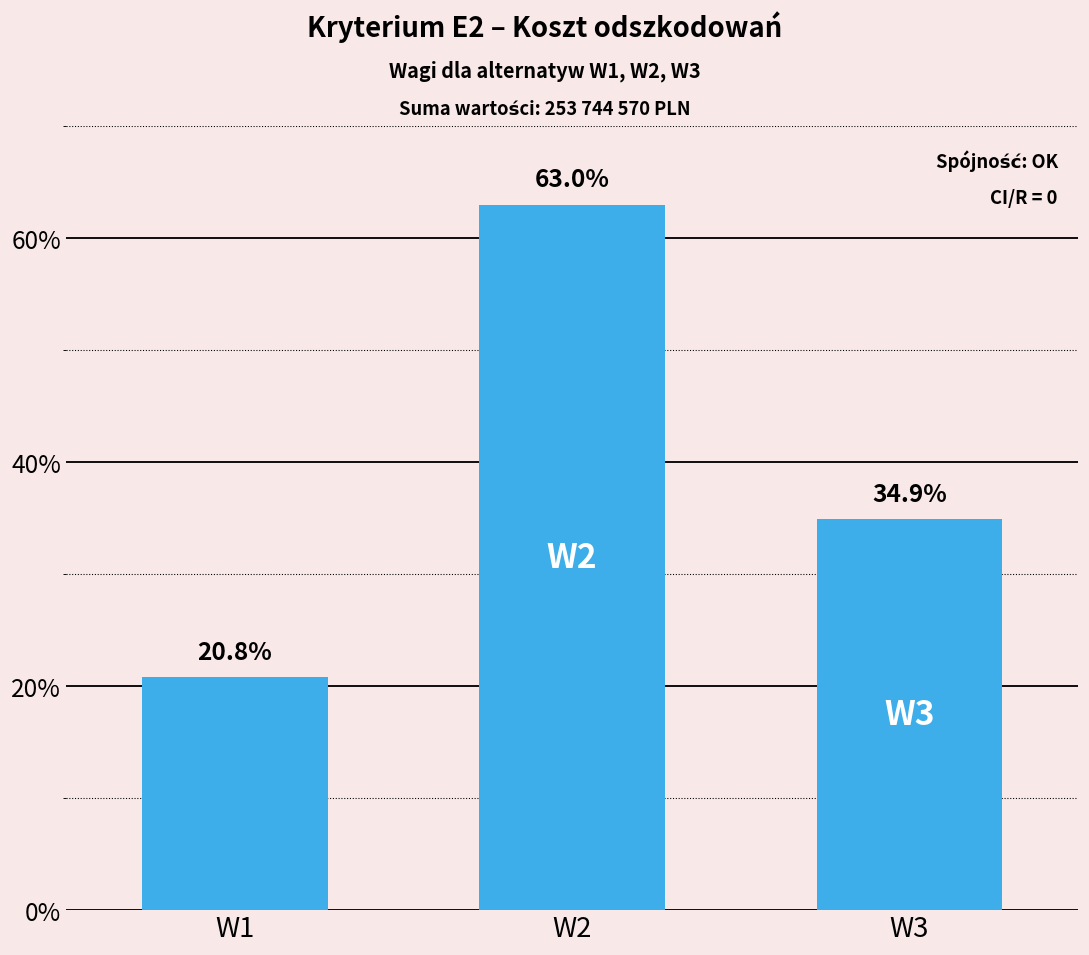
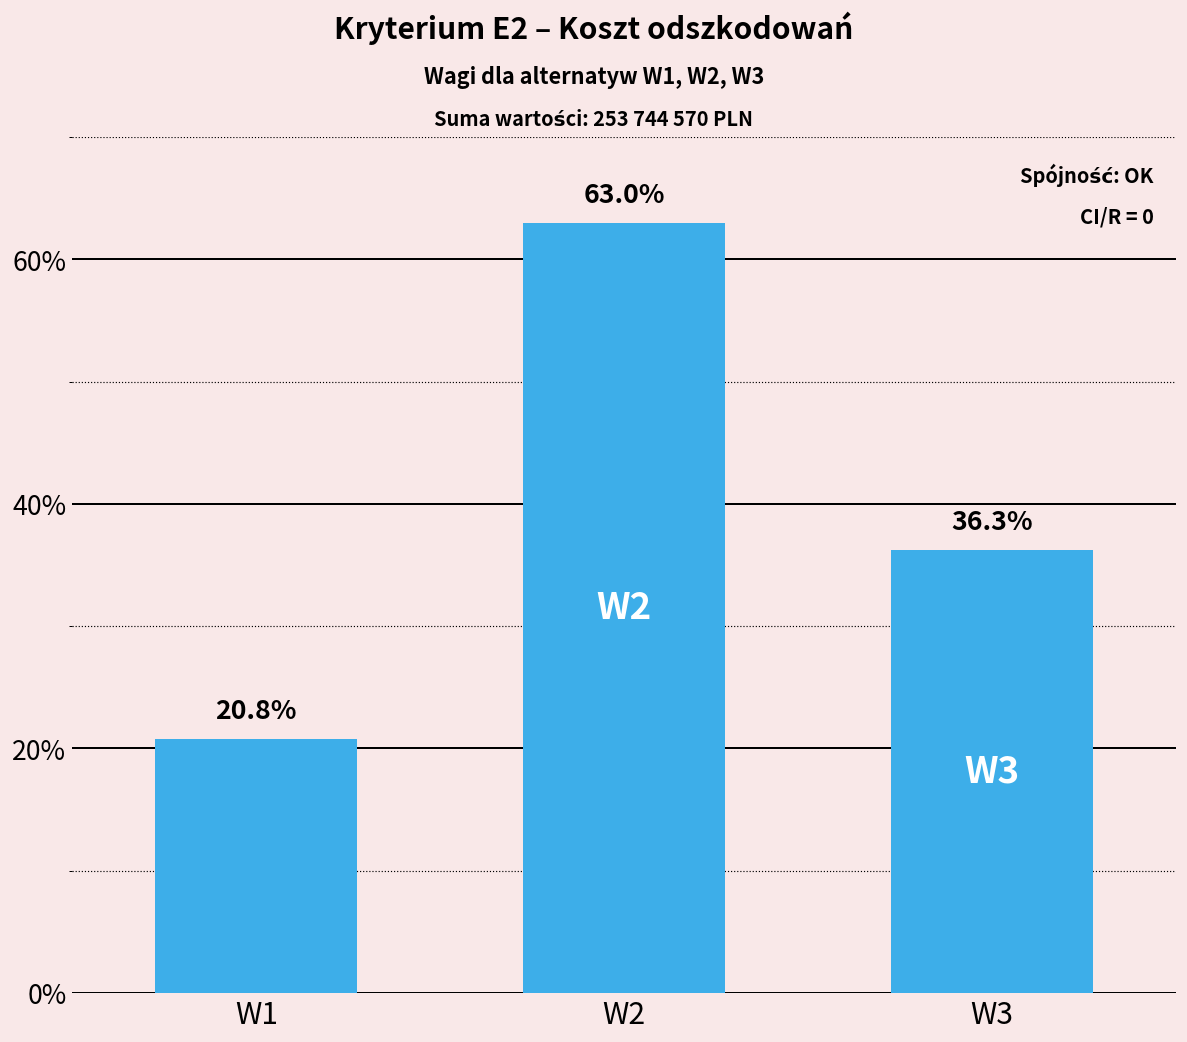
  {
    "W1": "20.8%",
    "W2": "63.0%",
-   "W3": "34.9%"
+   "W3": "36.3%"
  }
